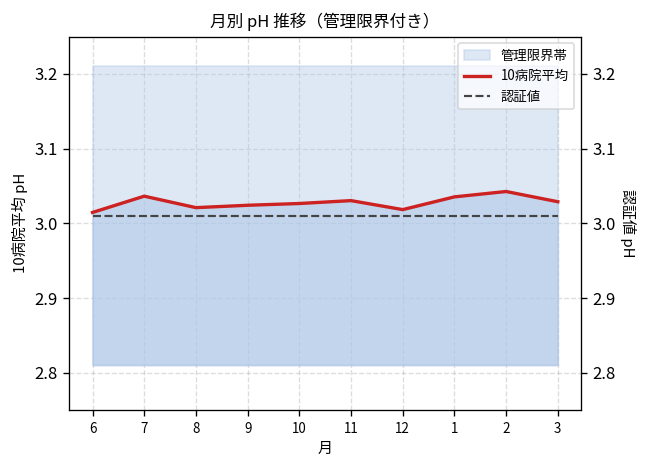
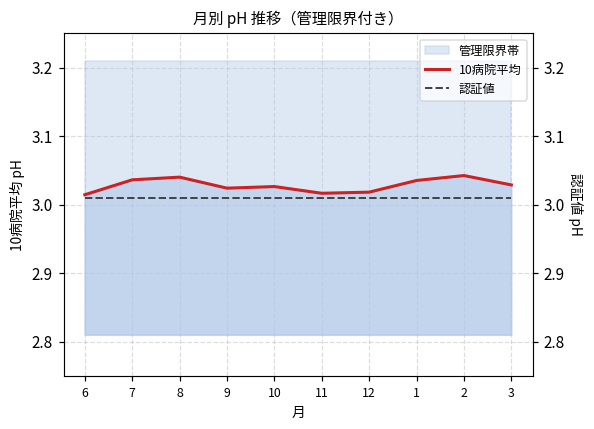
  {
    "10病院平均": {
      "6": 3.01,
      "7": 3.04,
-     "8": 3.02,
+     "8": 3.04,
      "9": 3.02,
      "10": 3.03,
-     "11": 3.03,
+     "11": 3.02,
      "12": 3.02,
      "1": 3.04,
      "2": 3.04,
      "3": 3.03
    },
    "管理限界帯": {
      "6": 3.21,
      "7": 3.21,
      "8": 3.21,
      "9": 3.21,
      "10": 3.21,
      "11": 3.21,
      "12": 3.21,
      "1": 3.21
    },
    "認証値": {
      "6": 3.01,
      "7": 3.01,
      "8": 3.01,
      "9": 3.01,
      "10": 3.01,
      "11": 3.01,
      "12": 3.01,
      "1": 3.01,
      "2": 3.01,
      "3": 3.01
    }
  }
